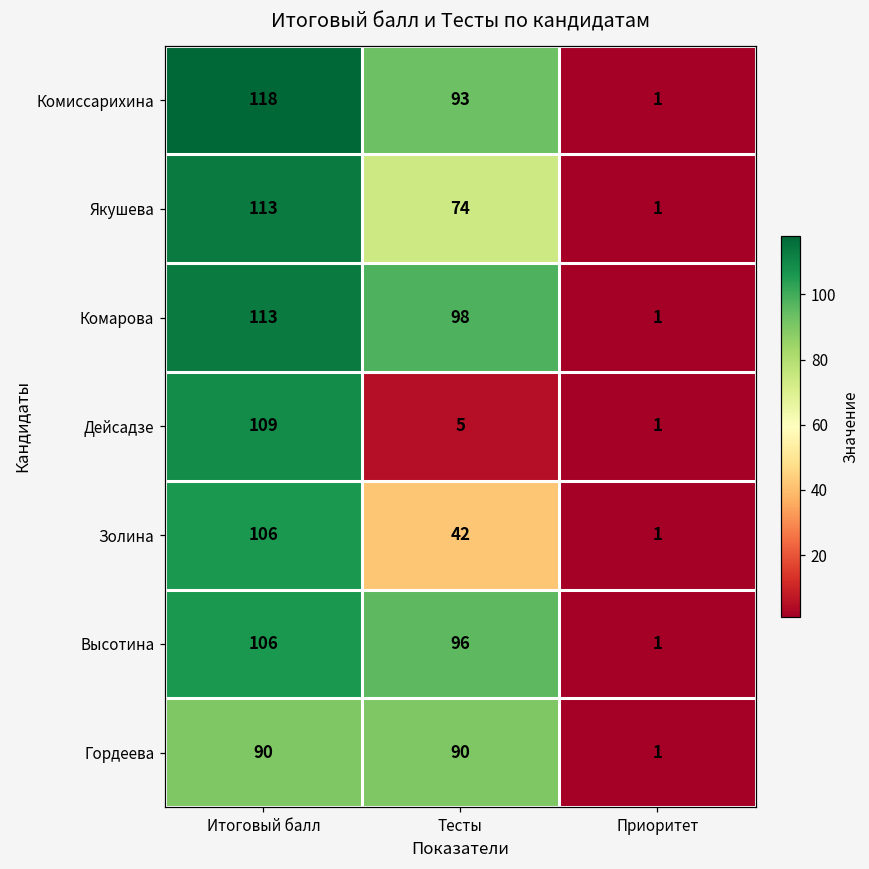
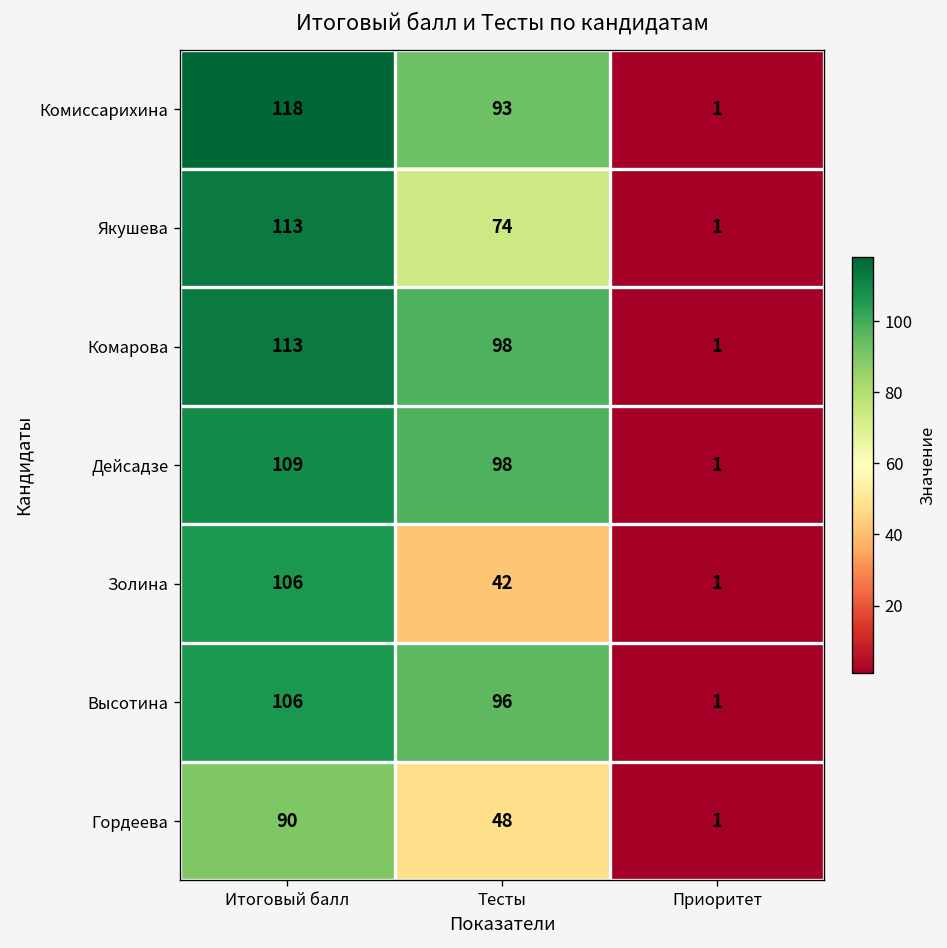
  {
    "Комиссарихина": {
      "Итоговый балл": 118,
      "Тесты": 93,
      "Приоритет": 1
    },
    "Якушева": {
      "Итоговый балл": 113,
      "Тесты": 74,
      "Приоритет": 1
    },
    "Комарова": {
      "Итоговый балл": 113,
      "Тесты": 98,
      "Приоритет": 1
    },
    "Дейсадзе": {
      "Итоговый балл": 109,
-     "Тесты": 5,
+     "Тесты": 98,
      "Приоритет": 1
    },
    "Золина": {
      "Итоговый балл": 106,
      "Тесты": 42,
      "Приоритет": 1
    },
    "Высотина": {
      "Итоговый балл": 106,
      "Тесты": 96,
      "Приоритет": 1
    },
    "Гордеева": {
      "Итоговый балл": 90,
-     "Тесты": 90,
+     "Тесты": 48,
      "Приоритет": 1
    }
  }
